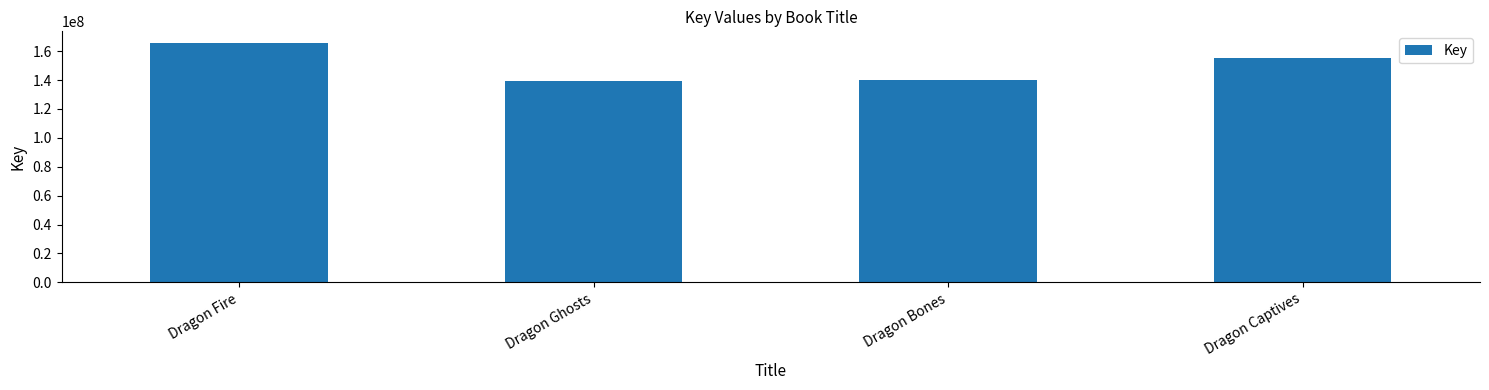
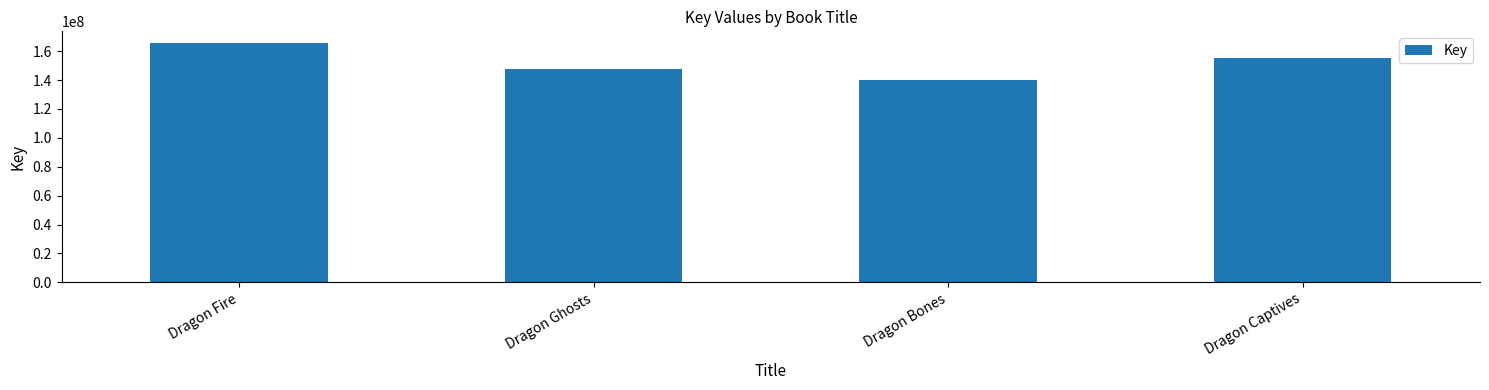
  {
    "Dragon Fire": 165000000,
-   "Dragon Ghosts": 139000000,
+   "Dragon Ghosts": 148000000,
    "Dragon Bones": 140000000,
    "Dragon Captives": 155000000
  }
